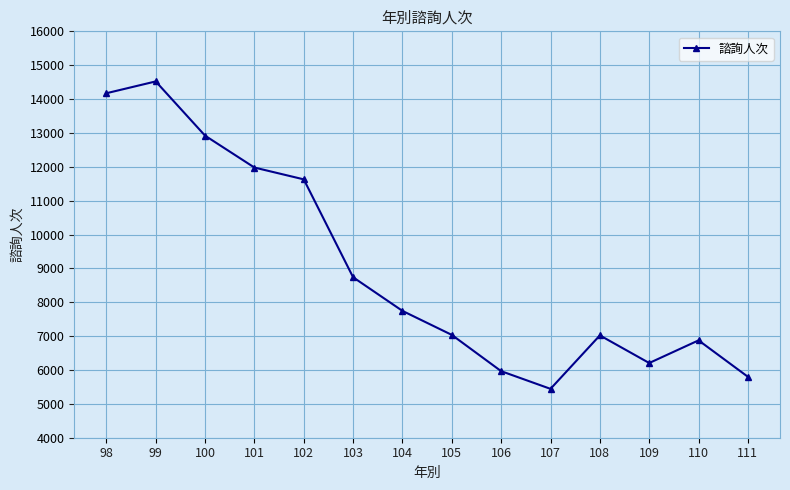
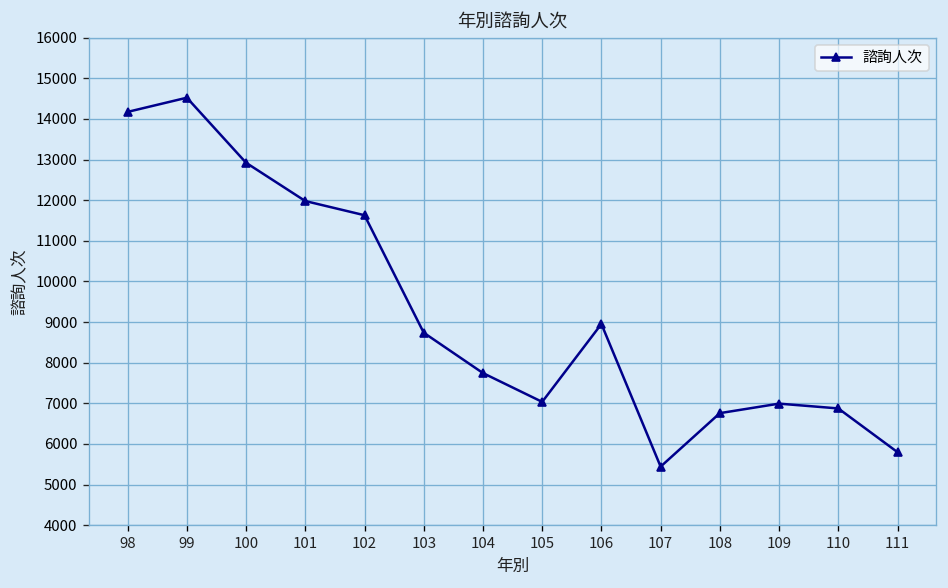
  {
    "98": 14200,
    "99": 14500,
    "100": 12900,
    "101": 12000,
    "102": 11600,
    "103": 8700,
    "104": 7700,
    "105": 7000,
-   "106": 6000,
+   "106": 9000,
    "107": 5400,
-   "108": 7000,
-   "109": 6200,
+   "108": 6800,
+   "109": 7000,
    "110": 6900,
    "111": 5800
  }
